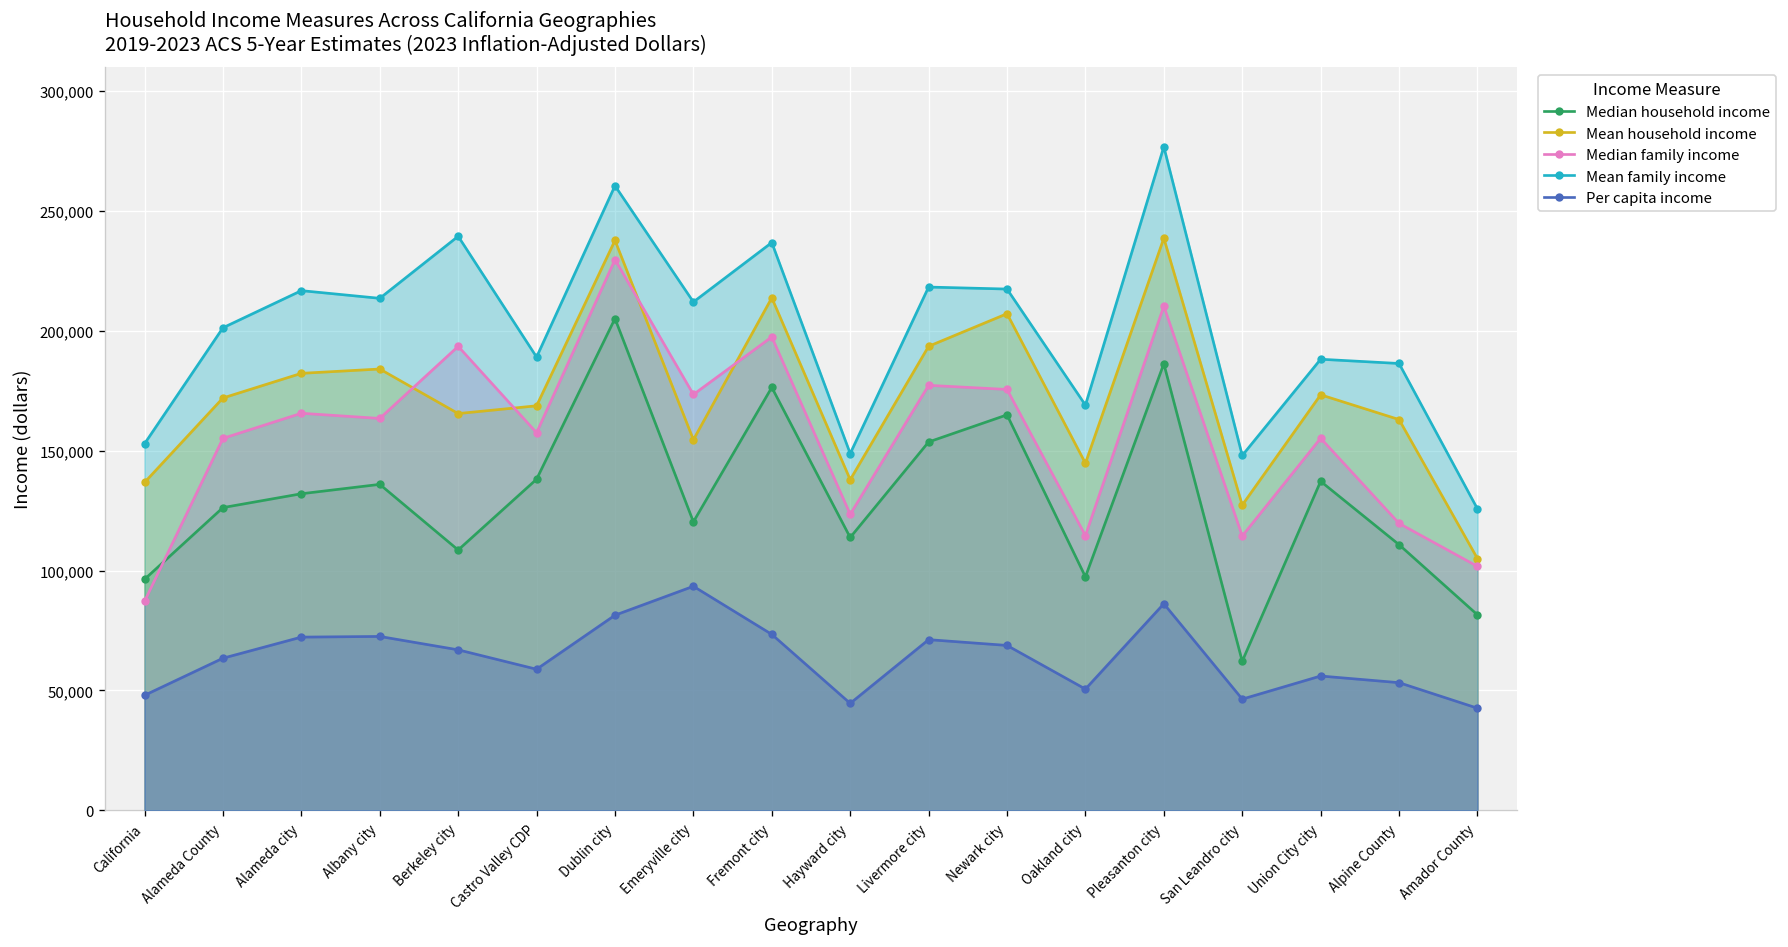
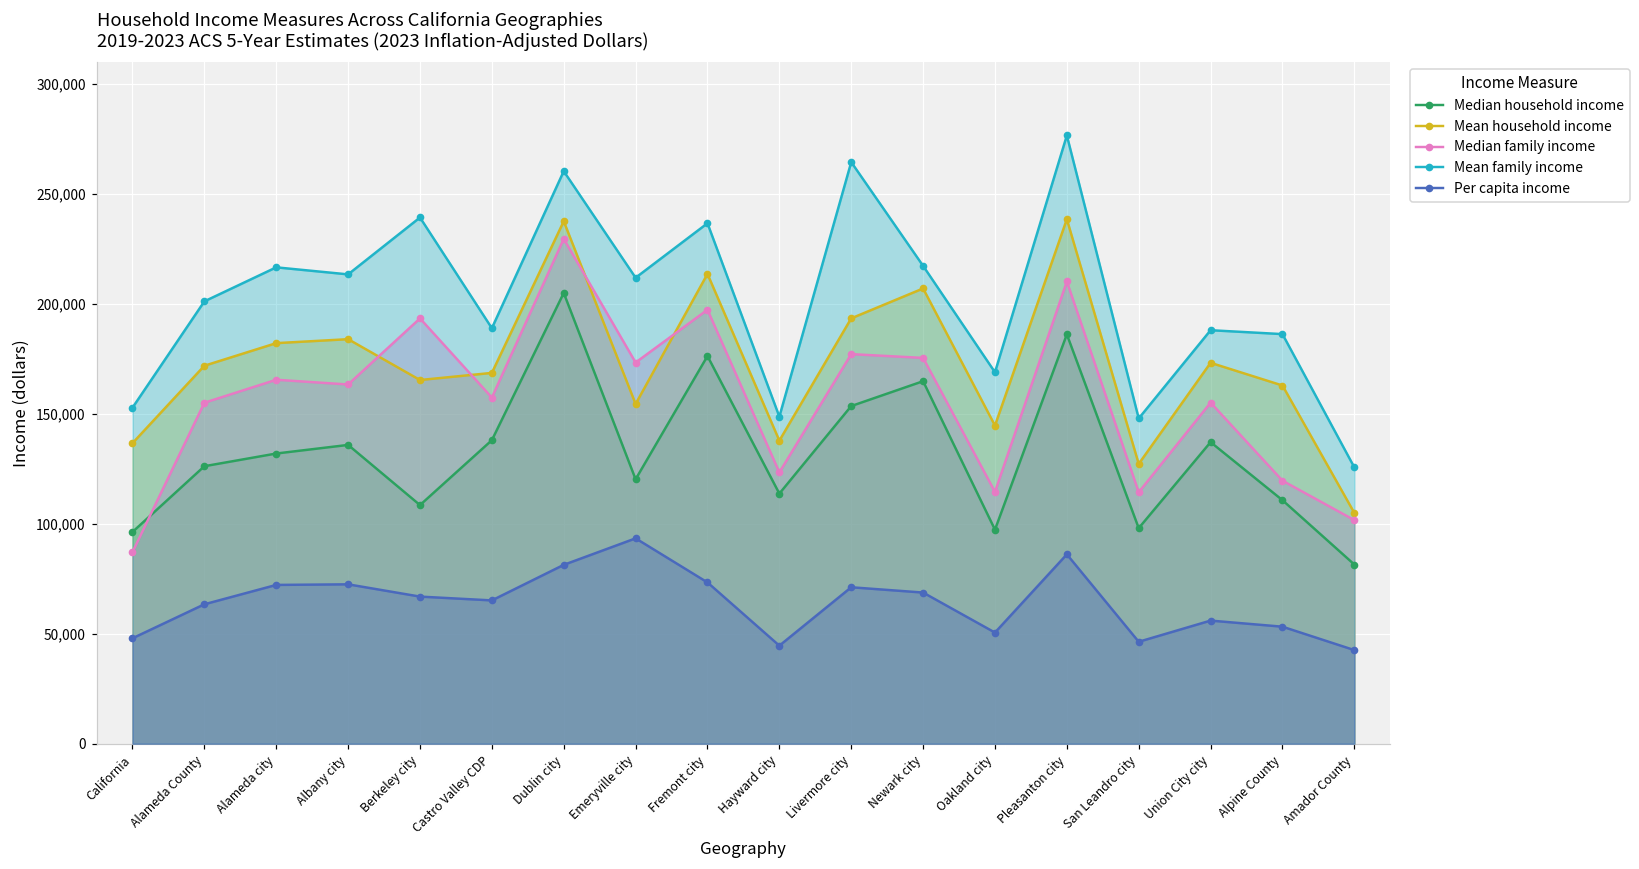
  {
    "Median household income": {
      "California": "96,000",
      "Alameda County": "126,000",
      "Alameda city": "132,000",
      "Albany city": "136,000",
      "Berkeley city": "109,000",
      "Castro Valley CDP": "138,000",
      "Dublin city": "205,000",
      "Emeryville city": "120,000",
      "Fremont city": "176,000",
      "Hayward city": "114,000",
      "Livermore city": "154,000",
      "Newark city": "165,000",
      "Oakland city": "97,000",
      "Pleasanton city": "186,000",
-     "San Leandro city": "62,000",
+     "San Leandro city": "98,000",
      "Union City city": "137,000",
      "Alpine County": "111,000",
      "Amador County": "82,000"
    },
    "Mean household income": {
      "California": "137,000",
      "Alameda County": "172,000",
      "Alameda city": "182,000",
      "Albany city": "184,000",
      "Berkeley city": "165,000",
      "Castro Valley CDP": "169,000",
      "Dublin city": "238,000",
      "Emeryville city": "155,000",
      "Fremont city": "214,000",
      "Hayward city": "138,000",
      "Livermore city": "194,000",
      "Newark city": "207,000",
      "Oakland city": "145,000",
      "Pleasanton city": "239,000",
      "San Leandro city": "127,000",
      "Union City city": "173,000",
      "Alpine County": "163,000",
      "Amador County": "105,000"
    },
    "Median family income": {
      "California": "87,000",
      "Alameda County": "155,000",
      "Alameda city": "166,000",
      "Albany city": "163,000",
      "Berkeley city": "193,000",
      "Castro Valley CDP": "157,000",
      "Dublin city": "230,000",
      "Emeryville city": "173,000",
      "Fremont city": "197,000",
      "Hayward city": "123,000",
      "Livermore city": "177,000",
      "Newark city": "176,000",
      "Oakland city": "115,000",
      "Pleasanton city": "210,000",
      "San Leandro city": "114,000",
      "Union City city": "155,000",
      "Alpine County": "120,000",
      "Amador County": "102,000"
    },
    "Mean family income": {
      "California": "153,000",
      "Alameda County": "201,000",
      "Alameda city": "217,000",
      "Albany city": "213,000",
      "Berkeley city": "239,000",
      "Castro Valley CDP": "189,000",
      "Dublin city": "260,000",
      "Emeryville city": "212,000",
      "Fremont city": "237,000",
      "Hayward city": "149,000",
-     "Livermore city": "218,000",
+     "Livermore city": "265,000",
      "Newark city": "217,000",
      "Oakland city": "169,000",
      "Pleasanton city": "277,000",
      "San Leandro city": "148,000",
      "Union City city": "188,000",
      "Alpine County": "186,000",
      "Amador County": "126,000"
    },
    "Per capita income": {
      "California": "48,000",
      "Alameda County": "63,000",
      "Alameda city": "72,000",
      "Albany city": "73,000",
      "Berkeley city": "67,000",
-     "Castro Valley CDP": "59,000",
+     "Castro Valley CDP": "65,000",
      "Dublin city": "81,000",
      "Emeryville city": "93,000",
      "Fremont city": "73,000",
      "Hayward city": "45,000",
      "Livermore city": "71,000",
      "Newark city": "69,000",
      "Oakland city": "51,000",
      "Pleasanton city": "86,000",
      "San Leandro city": "46,000",
      "Union City city": "56,000",
      "Alpine County": "53,000",
      "Amador County": "43,000"
    }
  }
